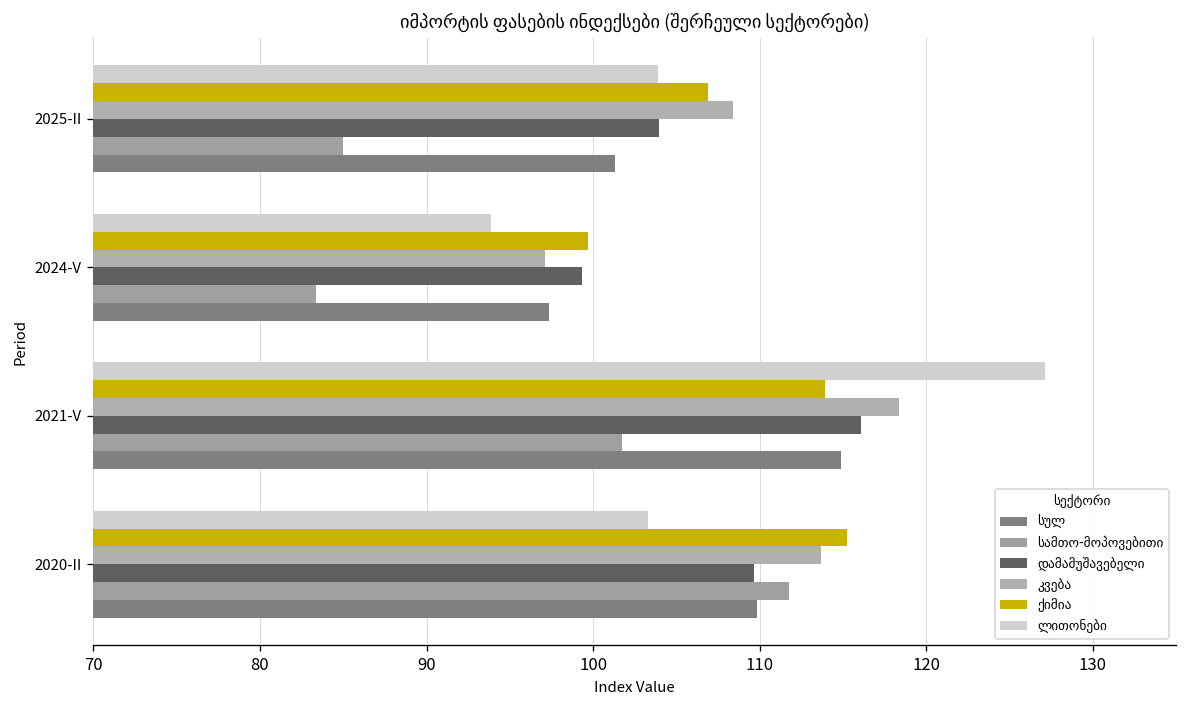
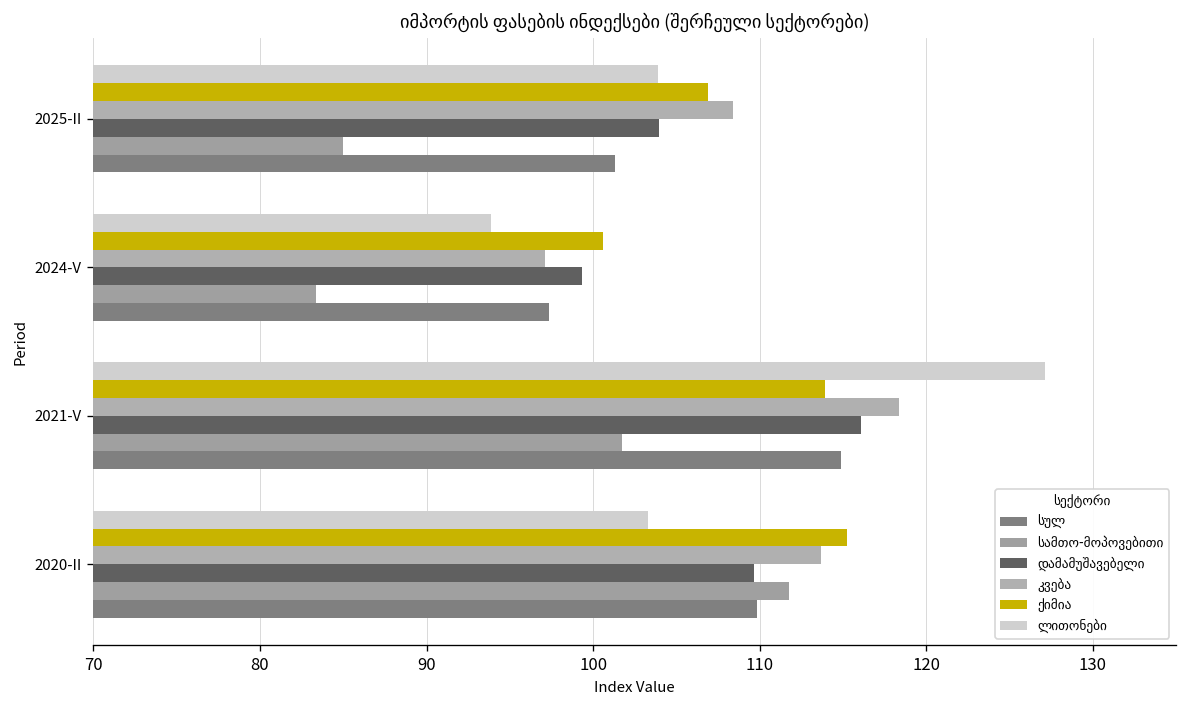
  {
    "ქიმია": {
      "2025-II": 106.9,
-     "2024-V": 99.7,
+     "2024-V": 100.6,
      "2021-V": 113.9,
      "2020-II": 115.3
    }
  }
